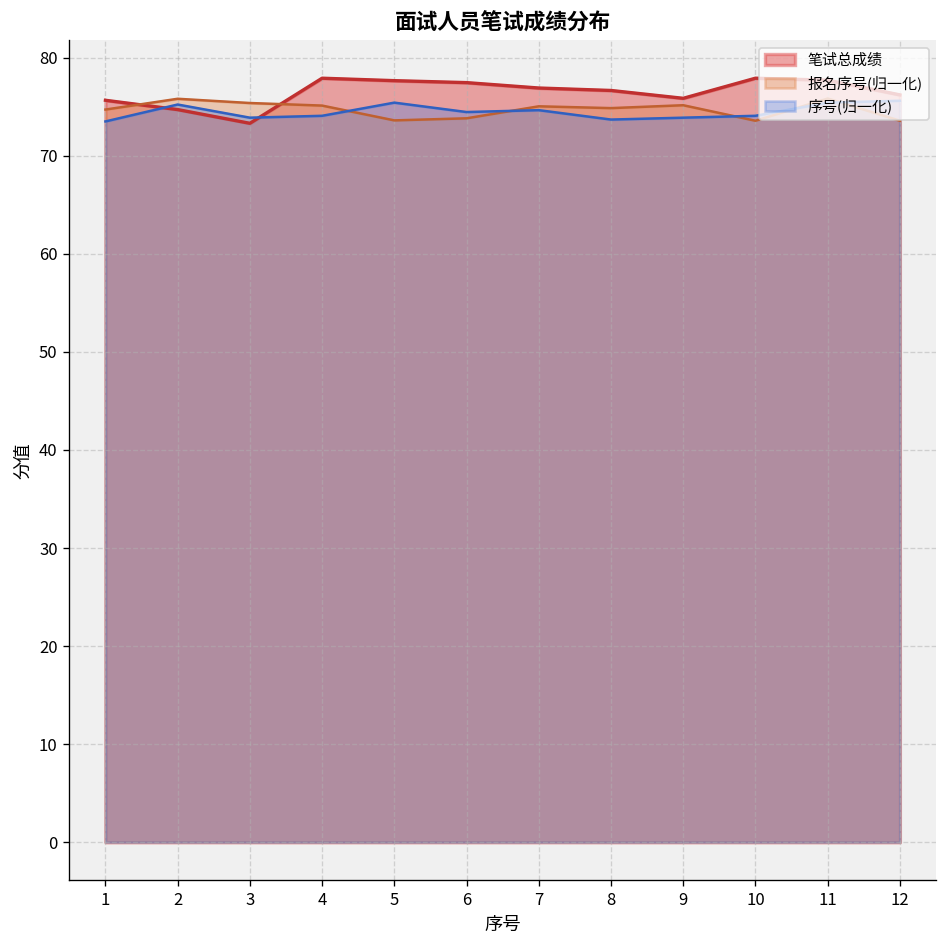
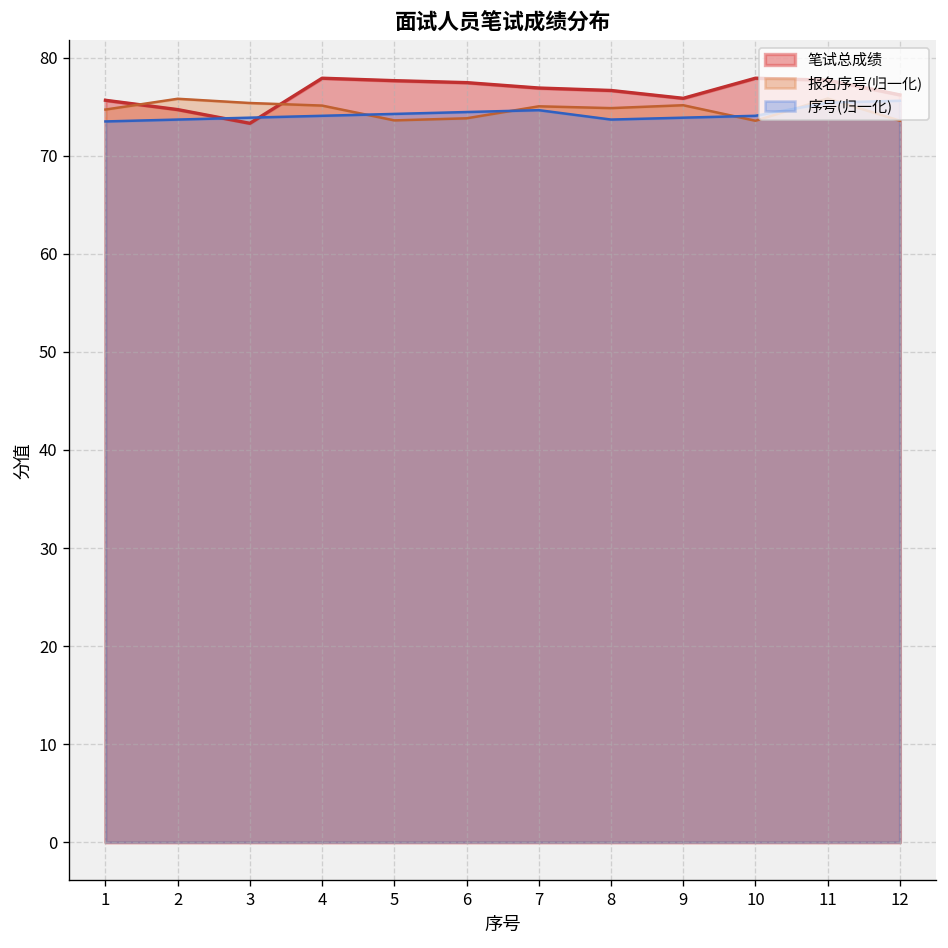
  {
    "序号(归一化)": {
      "1": 73,
-     "2": 75,
+     "2": 74,
      "3": 74,
      "4": 74,
-     "5": 75,
+     "5": 74,
      "6": 74,
      "7": 75,
      "8": 74,
      "9": 74,
      "10": 74
    }
  }
